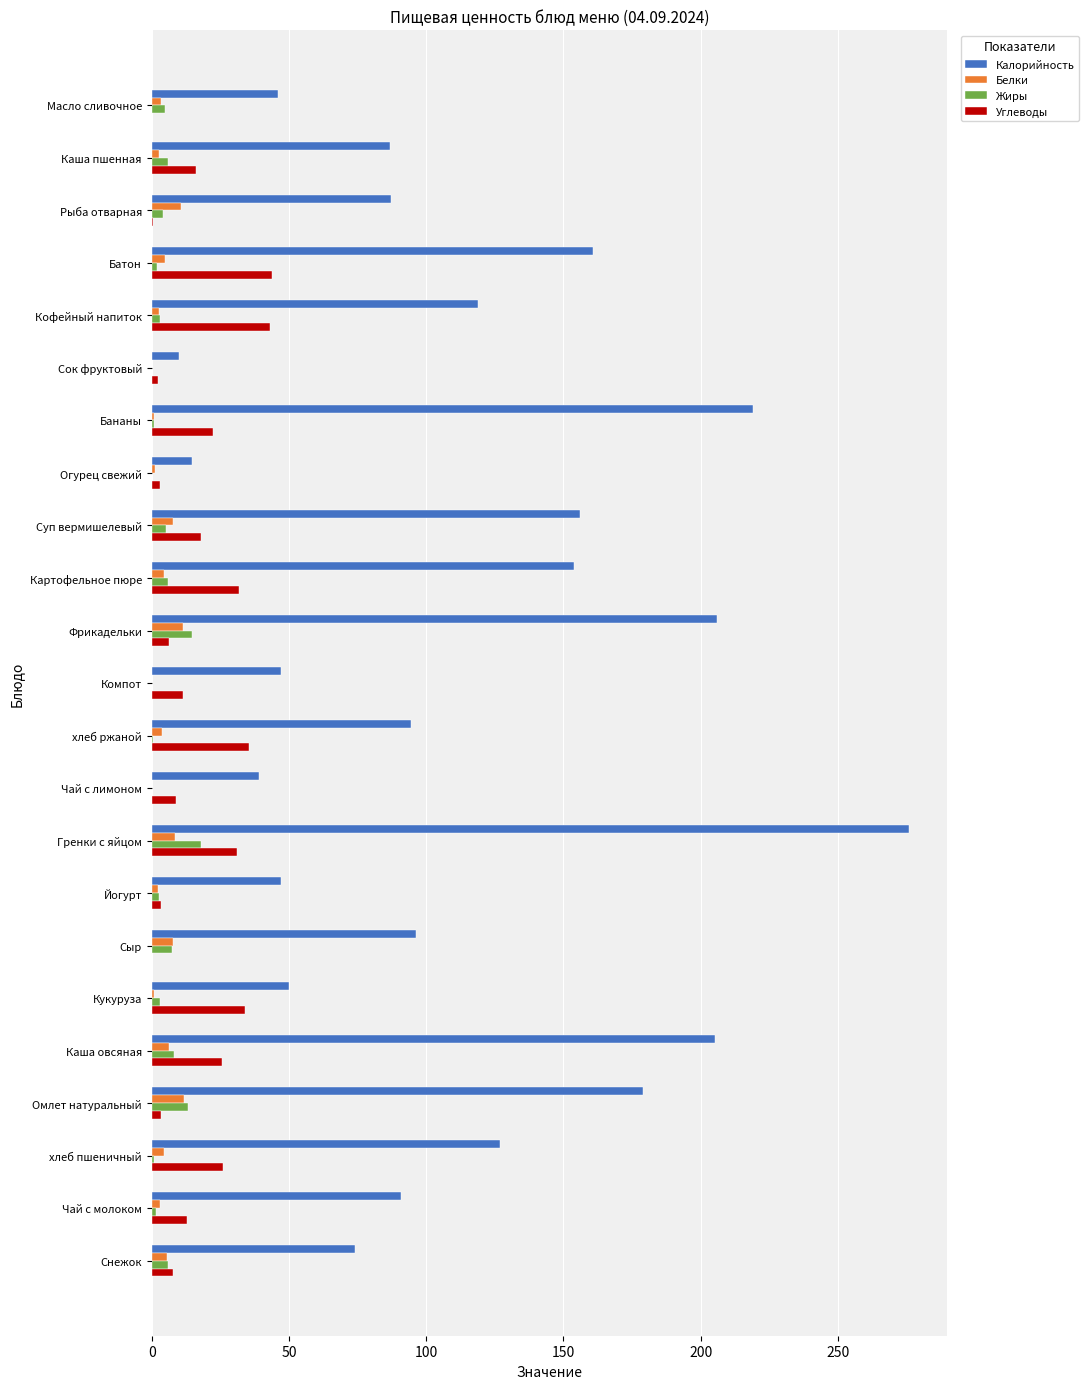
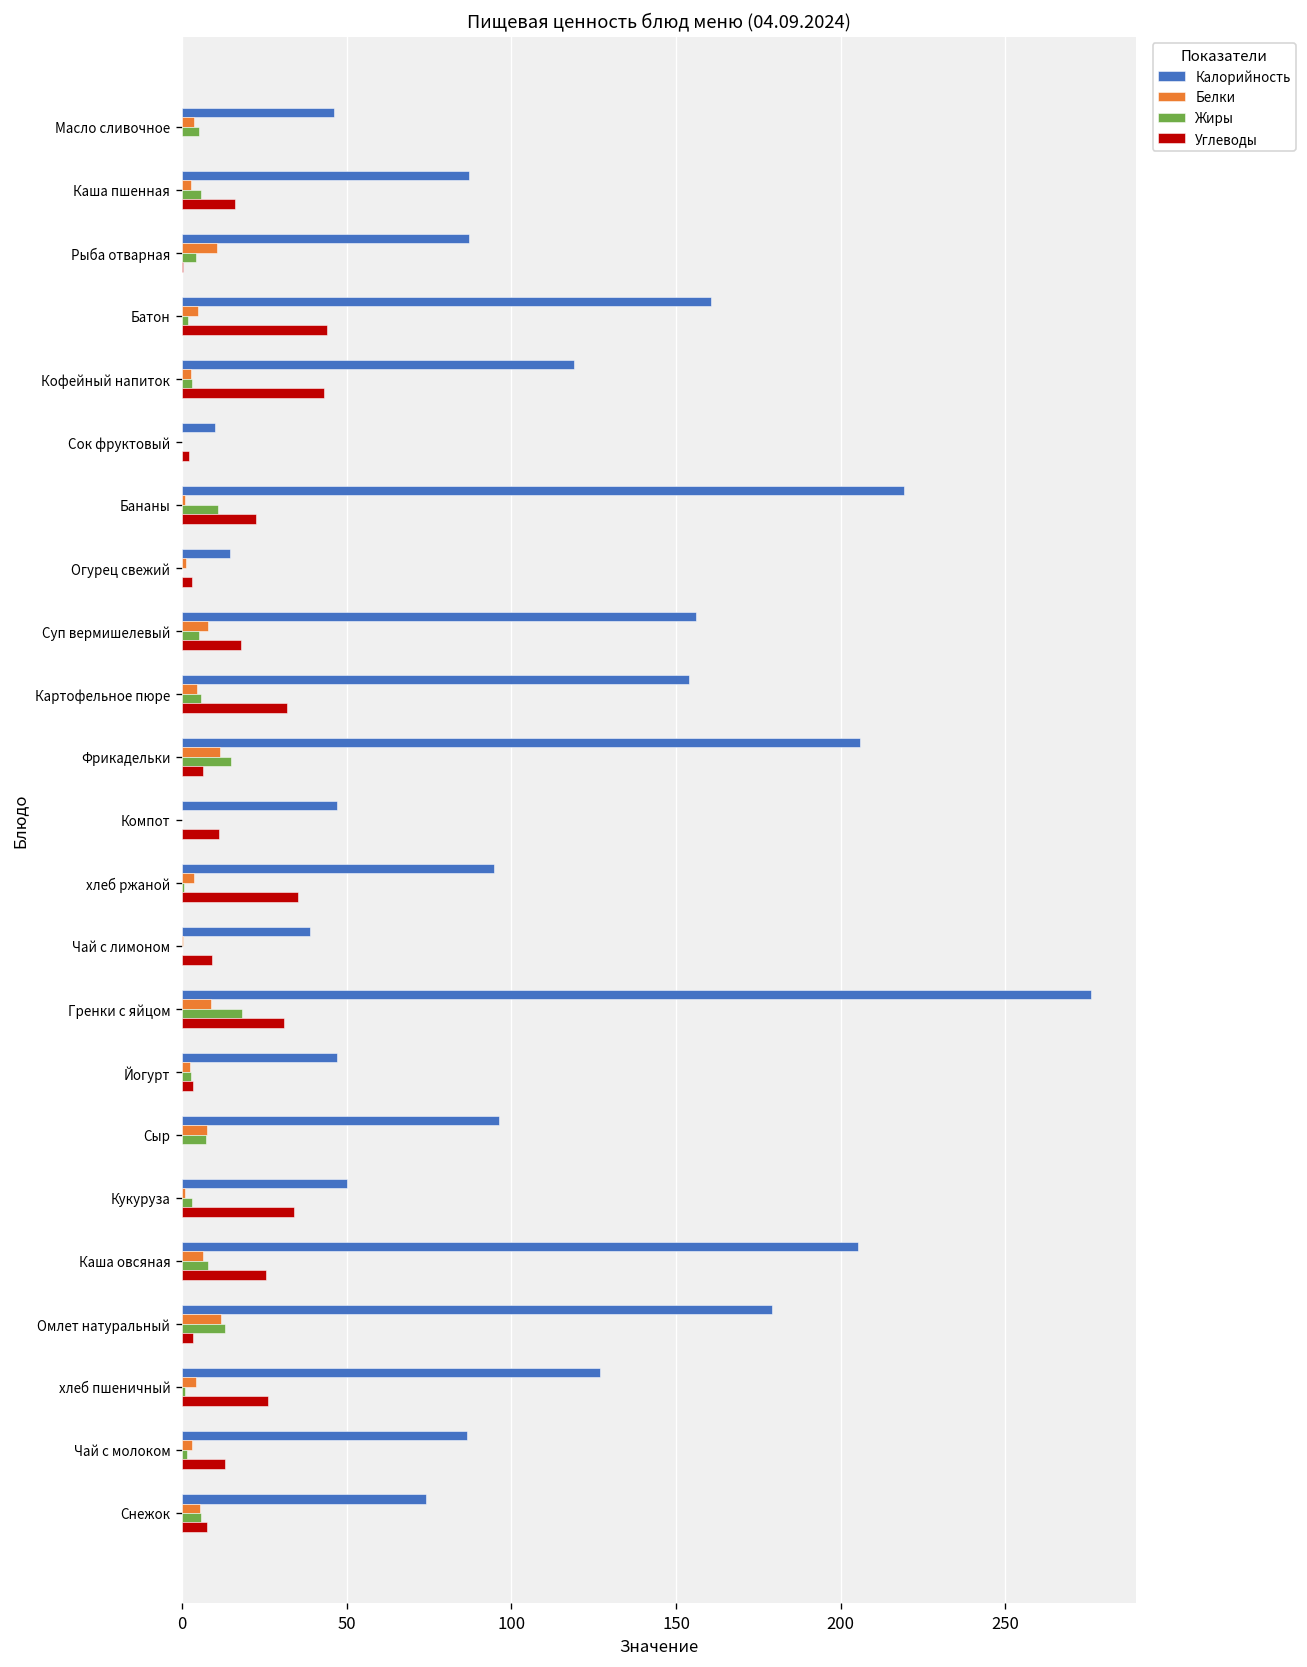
  {
    "Калорийность": {
      "Масло сливочное": 46,
      "Каша пшенная": 87,
      "Рыба отварная": 87,
      "Батон": 161,
      "Кофейный напиток": 119,
      "Сок фруктовый": 10,
      "Бананы": 219,
      "Огурец свежий": 15,
      "Суп вермишелевый": 156,
      "Картофельное пюре": 154,
      "Фрикадельки": 206,
      "Компот": 47,
      "хлеб ржаной": 95,
      "Чай с лимоном": 39,
      "Гренки с яйцом": 276,
      "Йогурт": 47,
      "Сыр": 96,
      "Кукуруза": 50,
      "Каша овсяная": 205,
      "Омлет натуральный": 179,
      "хлеб пшеничный": 127,
-     "Чай с молоком": 91,
+     "Чай с молоком": 87,
      "Снежок": 74
    },
    "Белки": {
      "Масло сливочное": 4,
      "Каша пшенная": 3,
      "Рыба отварная": 11,
      "Батон": 5,
      "Кофейный напиток": 3,
      "Бананы": 1,
      "Огурец свежий": 1,
      "Суп вермишелевый": 8,
      "Картофельное пюре": 4,
      "Фрикадельки": 12,
      "хлеб ржаной": 4,
      "Гренки с яйцом": 9,
      "Йогурт": 2,
      "Сыр": 8,
      "Кукуруза": 1,
      "Каша овсяная": 6,
      "Омлет натуральный": 12,
      "хлеб пшеничный": 4,
      "Чай с молоком": 3,
      "Снежок": 5
    },
    "Жиры": {
      "Масло сливочное": 5,
      "Каша пшенная": 6,
      "Рыба отварная": 4,
      "Батон": 2,
      "Кофейный напиток": 3,
      "Сок фруктовый": 0,
-     "Бананы": 1,
+     "Бананы": 11,
      "Огурец свежий": 0,
      "Суп вермишелевый": 5,
      "Картофельное пюре": 6,
      "Фрикадельки": 15,
      "Компот": 0,
      "Гренки с яйцом": 18,
      "Йогурт": 3,
      "Сыр": 7,
      "Кукуруза": 3,
      "Каша овсяная": 8,
      "Омлет натуральный": 13,
      "Чай с молоком": 2,
      "Снежок": 6
    },
    "Углеводы": {
      "Каша пшенная": 16,
      "Батон": 44,
      "Кофейный напиток": 43,
      "Сок фруктовый": 2,
      "Бананы": 22,
      "Огурец свежий": 3,
      "Суп вермишелевый": 18,
      "Картофельное пюре": 32,
      "Фрикадельки": 6,
      "Компот": 11,
      "хлеб ржаной": 35,
      "Чай с лимоном": 9,
      "Гренки с яйцом": 31,
      "Йогурт": 3,
      "Сыр": 0,
      "Кукуруза": 34,
      "Каша овсяная": 26,
      "Омлет натуральный": 3,
      "хлеб пшеничный": 26,
      "Чай с молоком": 13,
      "Снежок": 8
    }
  }
